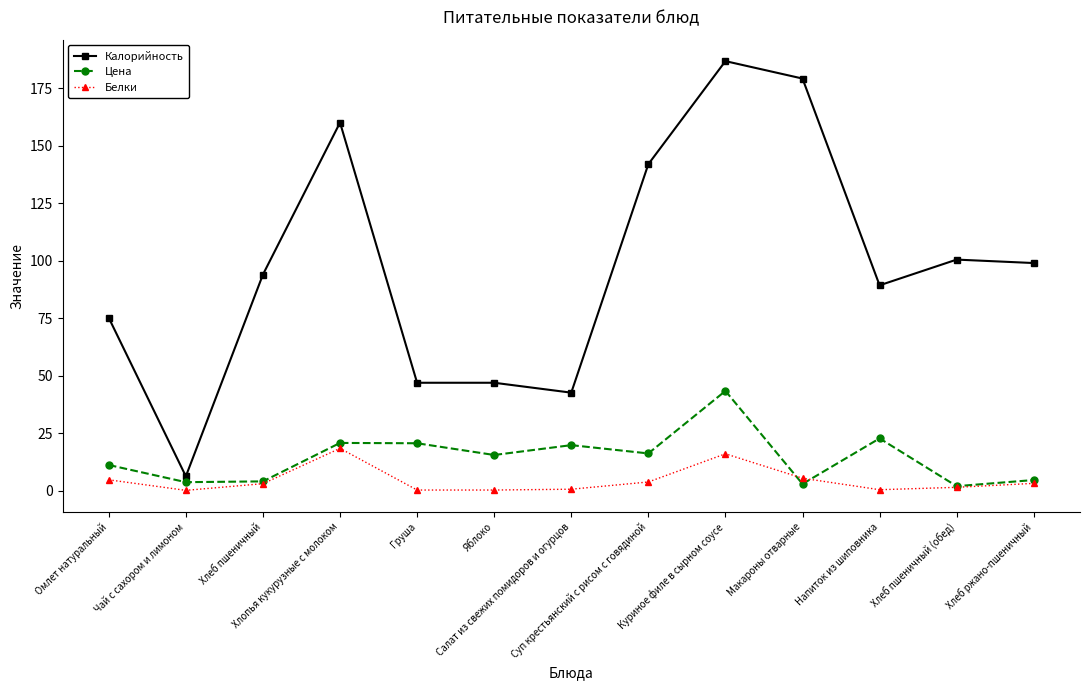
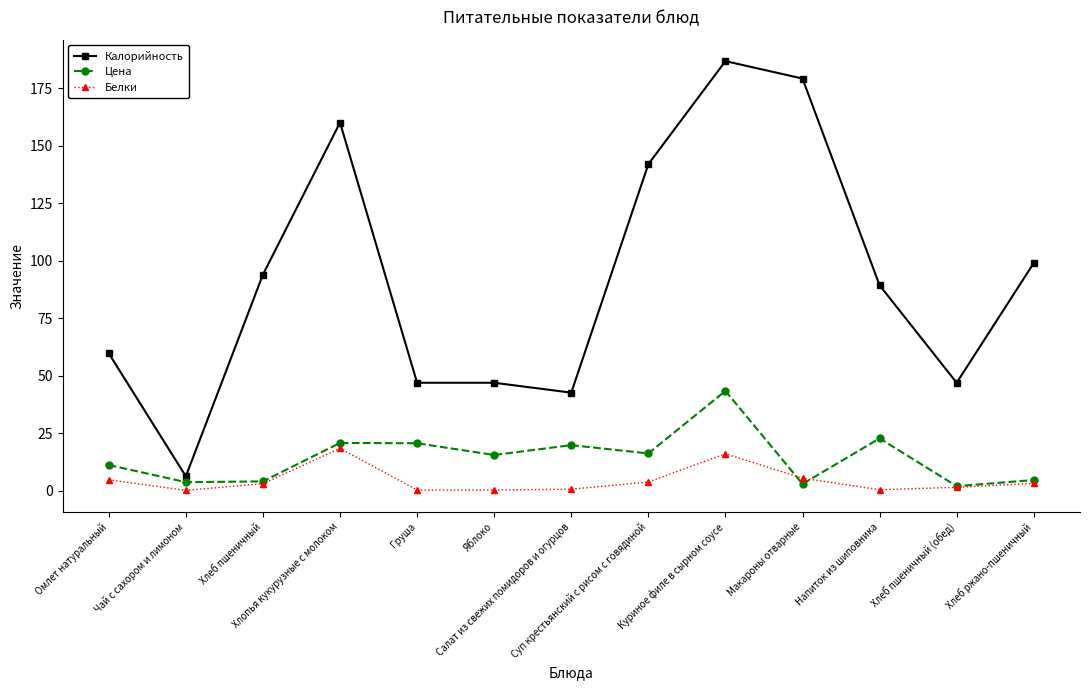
  {
    "Калорийность": {
-     "Омлет натуральный": 75,
+     "Омлет натуральный": 60,
      "Чай с сахором и лимоном": 6,
      "Хлеб пшеничный": 94,
      "Хлопья кукурузные с молоком": 160,
      "Груша": 47,
      "Яблоко": 47,
      "Салат из свежих помидоров и огурцов": 43,
      "Суп крестьянский с рисом с говядиной": 142,
      "Куриное филе в сырном соусе": 187,
      "Макароны отварные": 179,
      "Напиток из шиповника": 89,
-     "Хлеб пшеничный (обед)": 101,
+     "Хлеб пшеничный (обед)": 47,
      "Хлеб ржано-пшеничный": 99
    },
    "Цена": {
      "Омлет натуральный": 11,
      "Чай с сахором и лимоном": 4,
      "Хлопья кукурузные с молоком": 21,
      "Груша": 21,
      "Яблоко": 16,
      "Салат из свежих помидоров и огурцов": 20,
      "Суп крестьянский с рисом с говядиной": 16,
      "Куриное филе в сырном соусе": 43,
      "Макароны отварные": 3,
      "Напиток из шиповника": 23,
      "Хлеб ржано-пшеничный": 5
    },
    "Белки": {
      "Омлет натуральный": 5,
      "Чай с сахором и лимоном": 0,
      "Хлопья кукурузные с молоком": 19,
      "Груша": 0,
      "Яблоко": 0,
      "Салат из свежих помидоров и огурцов": 1,
      "Суп крестьянский с рисом с говядиной": 4,
      "Куриное филе в сырном соусе": 16,
      "Макароны отварные": 6,
      "Напиток из шиповника": 1,
      "Хлеб ржано-пшеничный": 3
    }
  }
